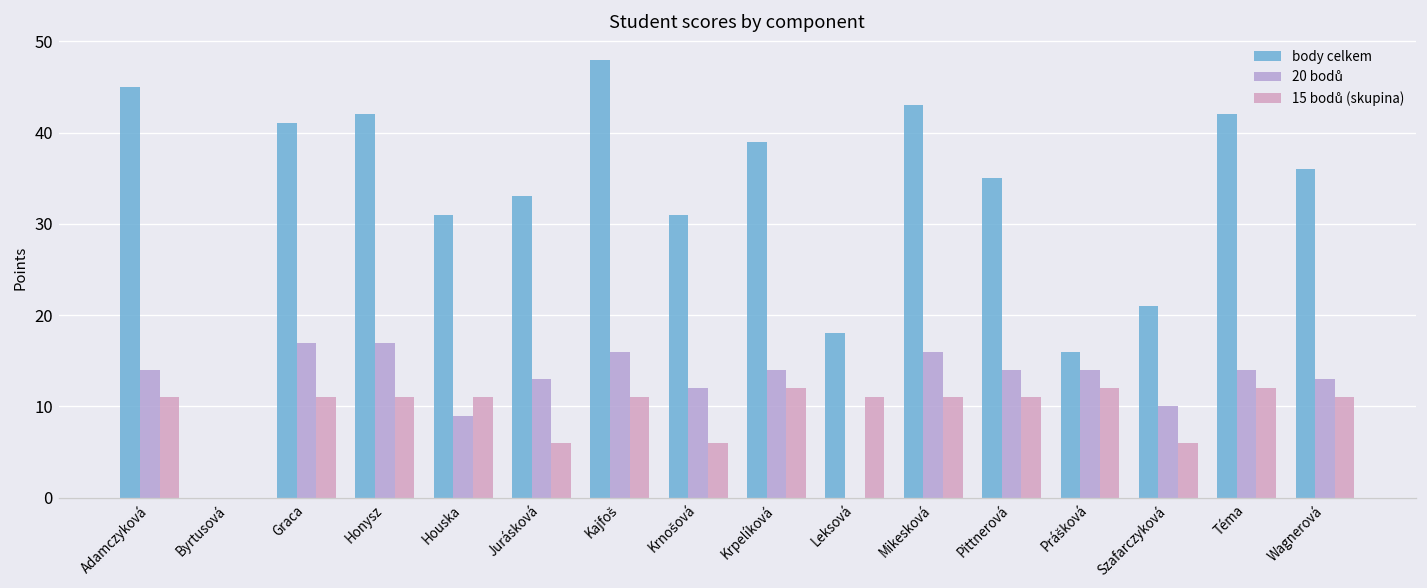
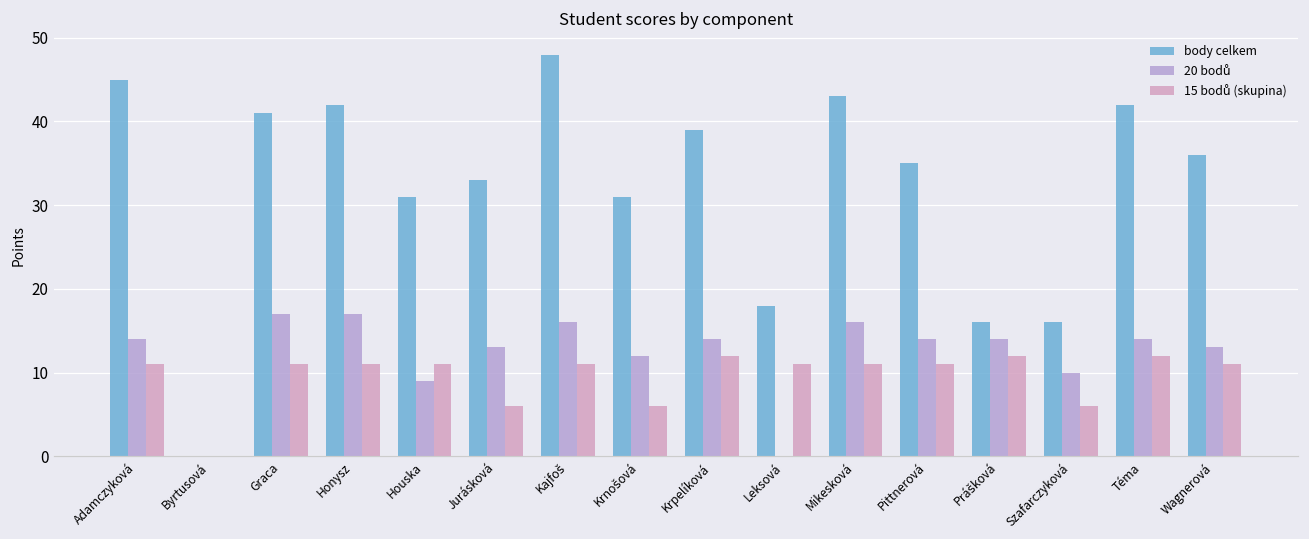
  {
    "body celkem": {
      "Adamczyková": 45,
      "Byrtusová": 0,
      "Graca": 41,
      "Honysz": 42,
      "Houska": 31,
      "Jurásková": 33,
      "Kajfoš": 48,
      "Krnošová": 31,
      "Krpelíková": 39,
      "Leksová": 18,
      "Mikesková": 43,
      "Pittnerová": 35,
      "Prášková": 16,
-     "Szafarczyková": 21,
+     "Szafarczyková": 16,
      "Téma": 42,
      "Wagnerová": 36
    }
  }
